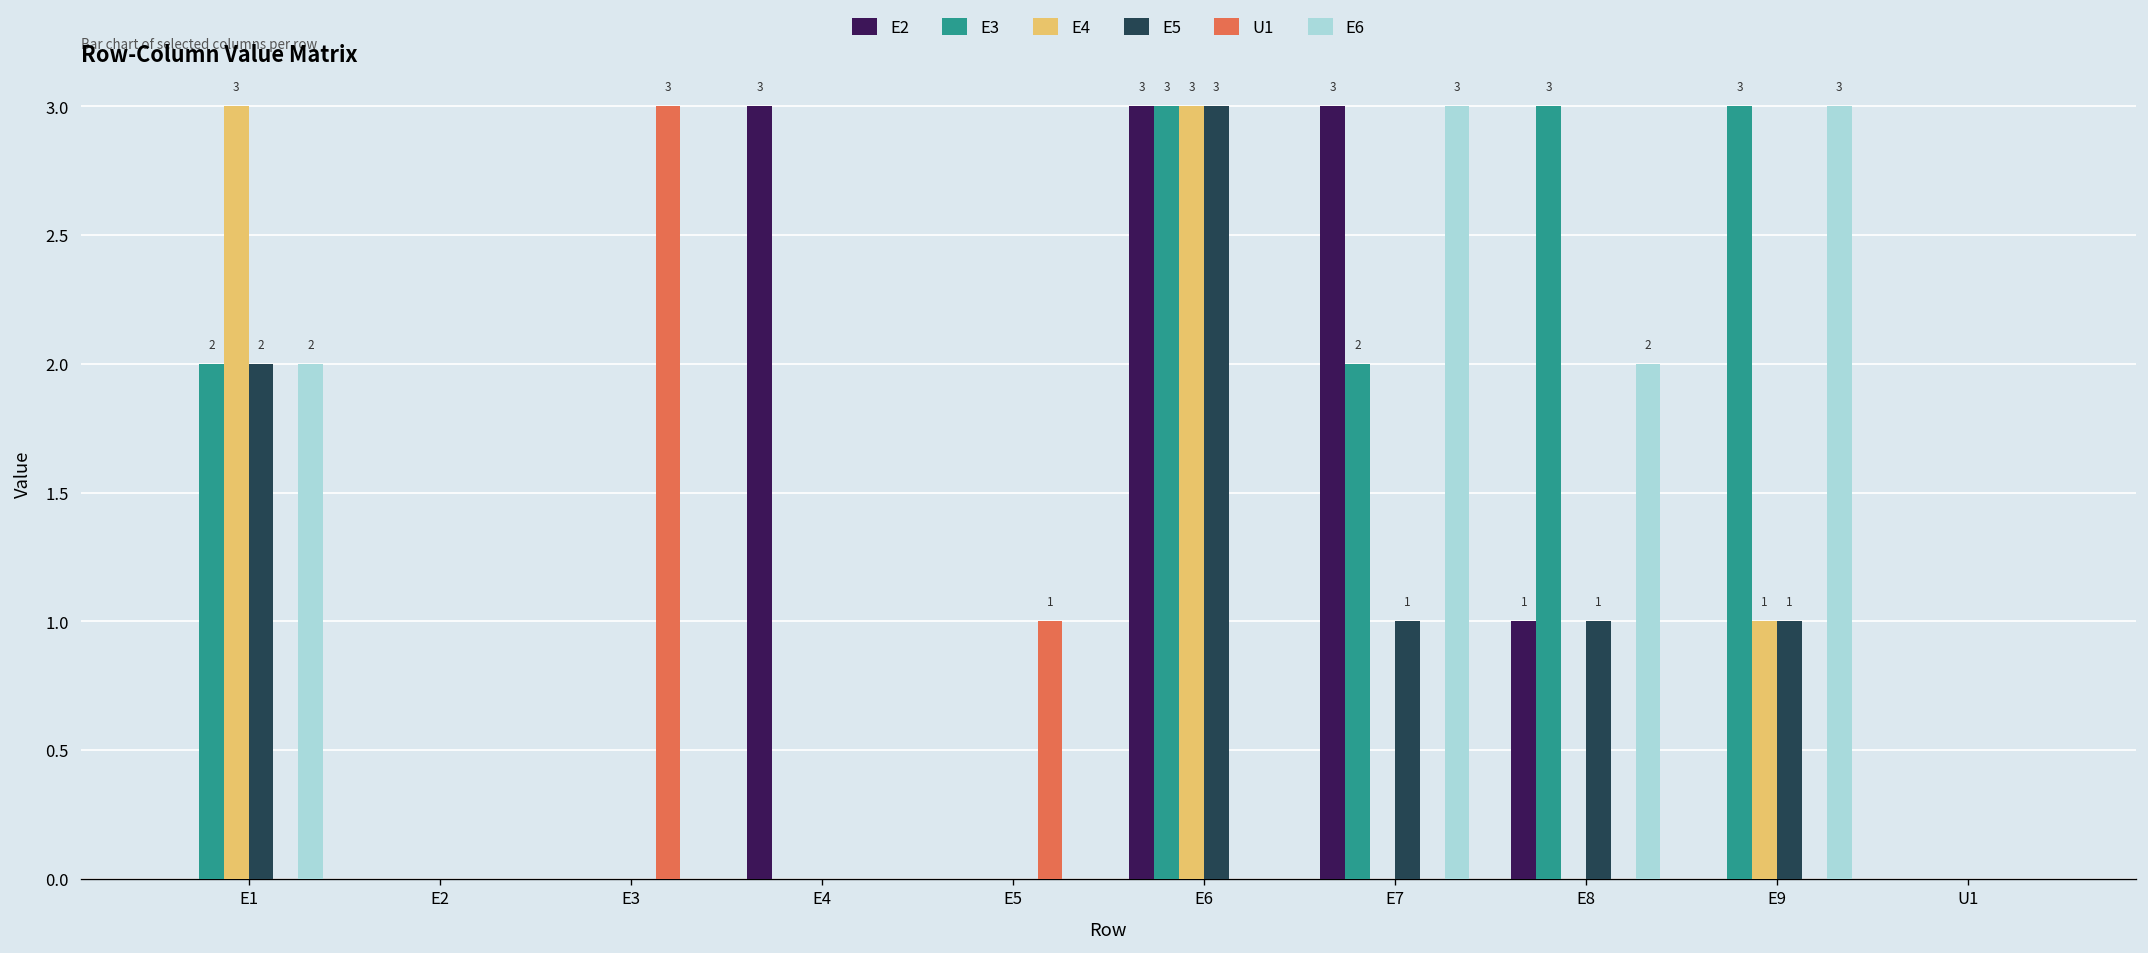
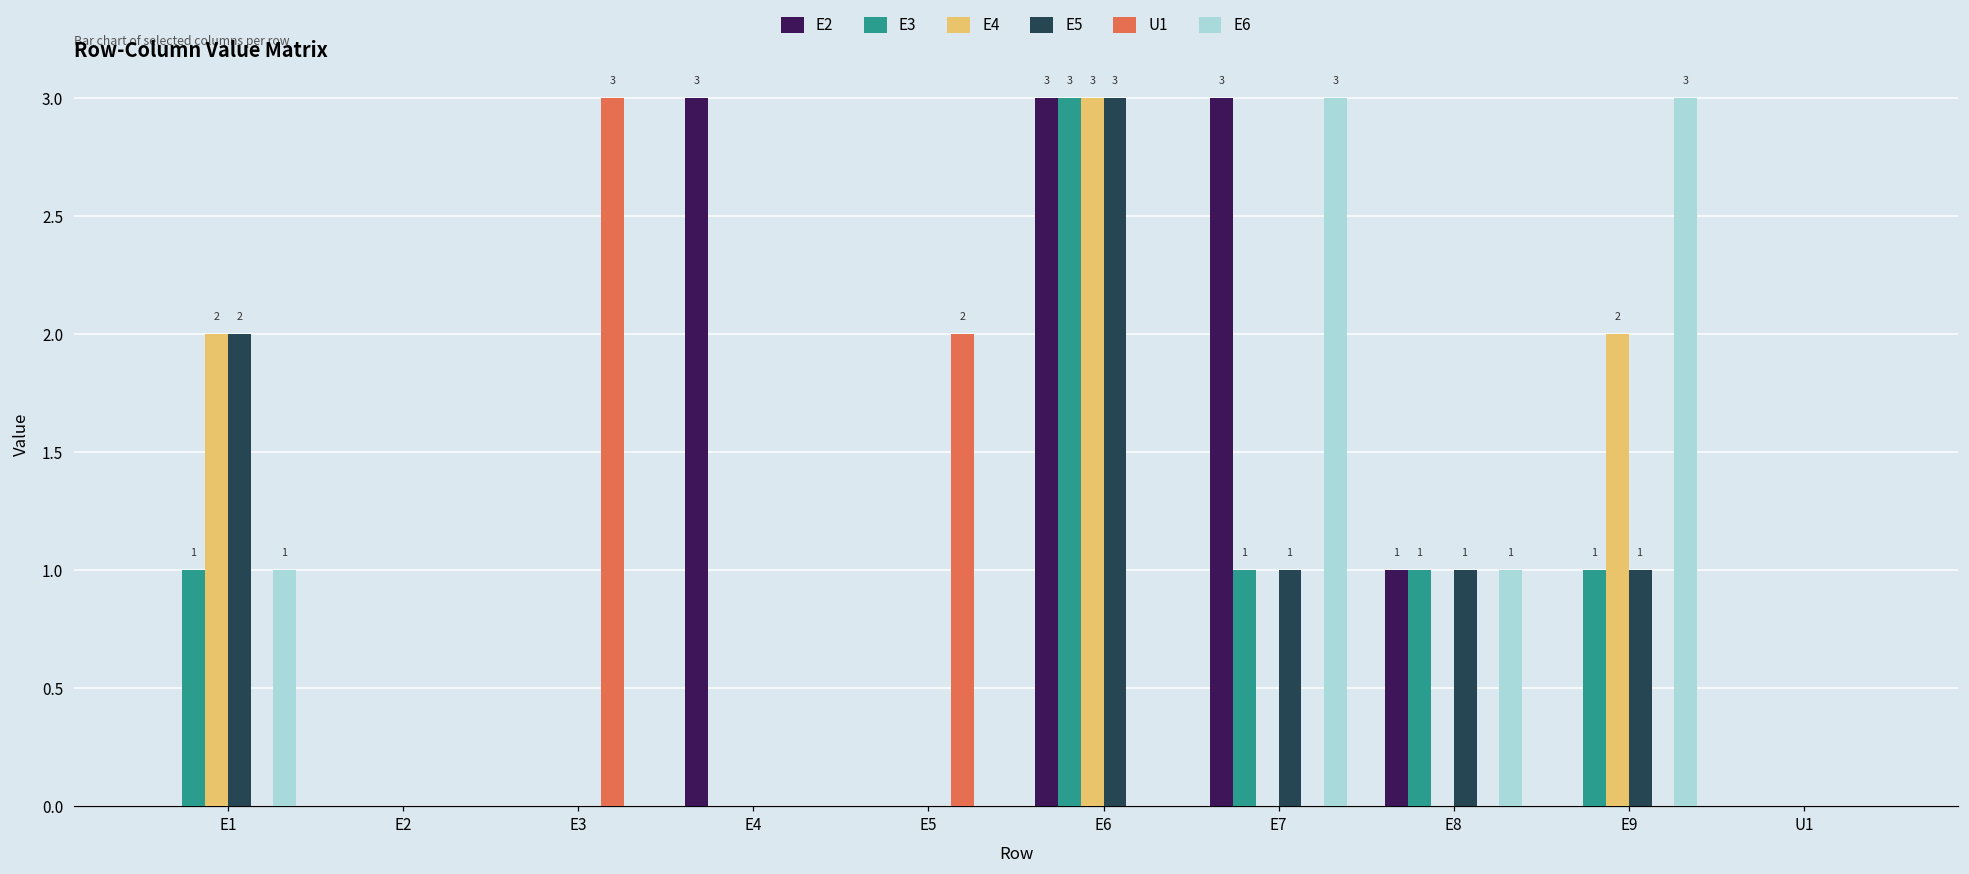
  {
    "E3": {
-     "E1": 2,
+     "E1": 1,
      "E6": 3,
-     "E7": 2,
-     "E8": 3,
-     "E9": 3
+     "E7": 1,
+     "E8": 1,
+     "E9": 1
    },
    "E4": {
-     "E1": 3,
+     "E1": 2,
      "E6": 3,
-     "E9": 1
+     "E9": 2
    },
    "U1": {
      "E3": 3,
-     "E5": 1
+     "E5": 2
    },
    "E6": {
-     "E1": 2,
+     "E1": 1,
      "E7": 3,
-     "E8": 2,
+     "E8": 1,
      "E9": 3
    }
  }
